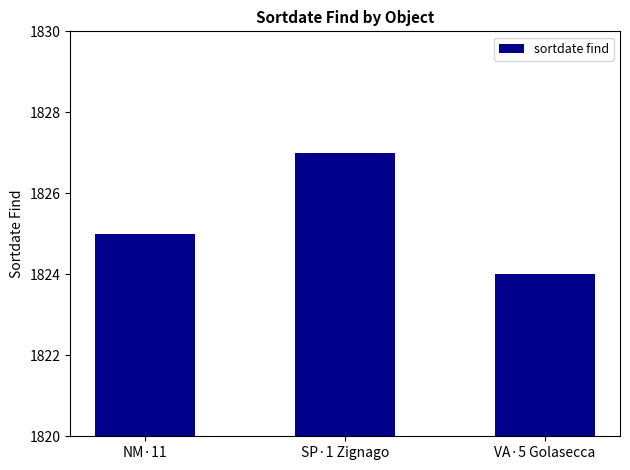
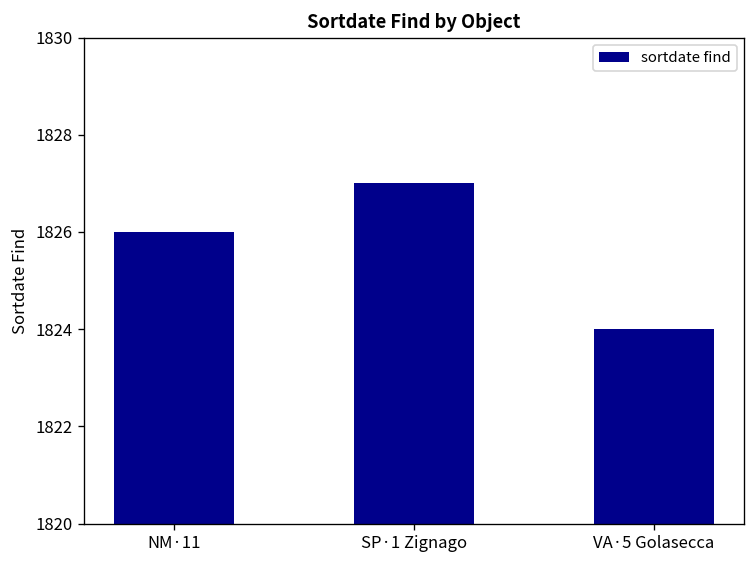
  {
-   "NM·11": 1825,
+   "NM·11": 1826,
    "SP·1 Zignago": 1827,
    "VA·5 Golasecca": 1824
  }
